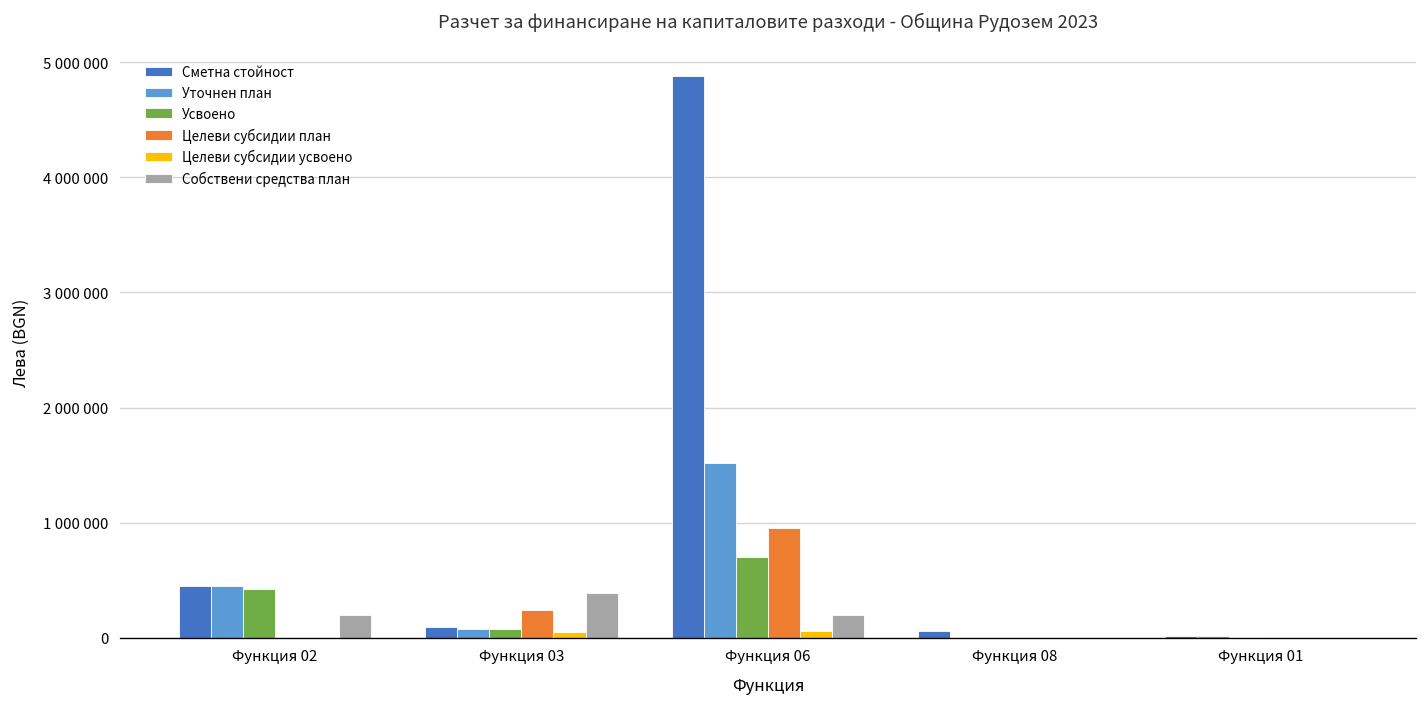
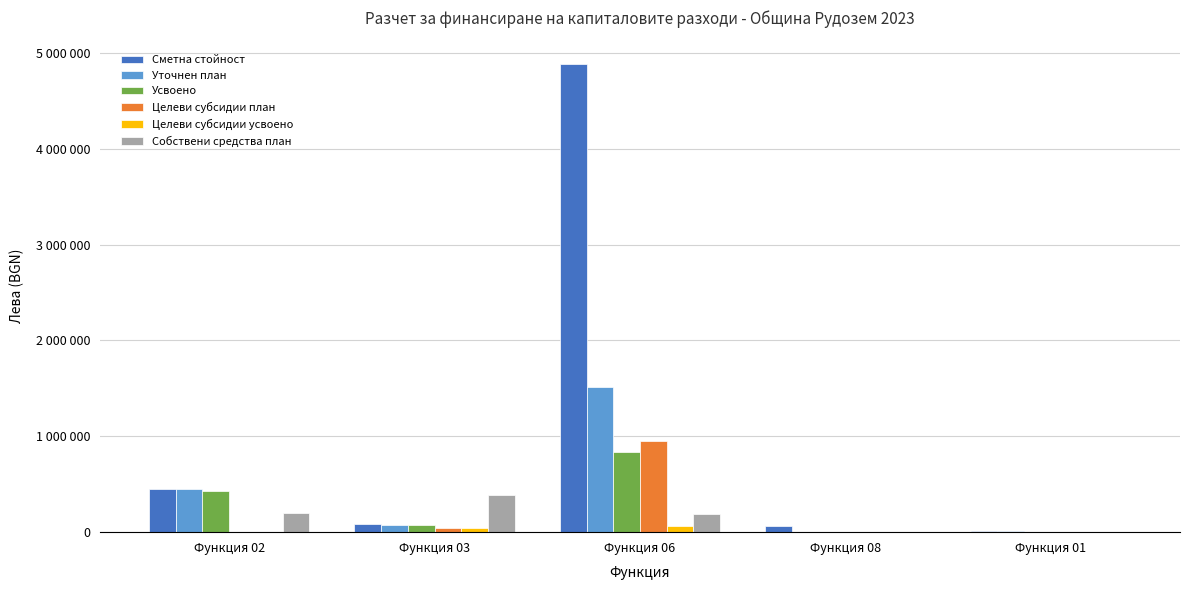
  {
    "Усвоено": {
      "Функция 02": 400000,
      "Функция 03": 100000,
-     "Функция 06": 700000,
+     "Функция 06": 800000,
      "Функция 08": 0
    },
    "Целеви субсидии план": {
      "Функция 02": 0,
-     "Функция 03": 200000,
+     "Функция 03": 0,
      "Функция 06": 1000000,
      "Функция 08": 0,
      "Функция 01": 0
    },
    "Целеви субсидии усвоено": {
      "Функция 02": 0,
      "Функция 03": 0,
      "Функция 06": 100000,
      "Функция 08": 0,
      "Функция 01": 0
    },
    "Собствени средства план": {
      "Функция 02": 200000,
      "Функция 03": 400000,
      "Функция 06": 200000,
      "Функция 08": 0,
      "Функция 01": 0
    }
  }
